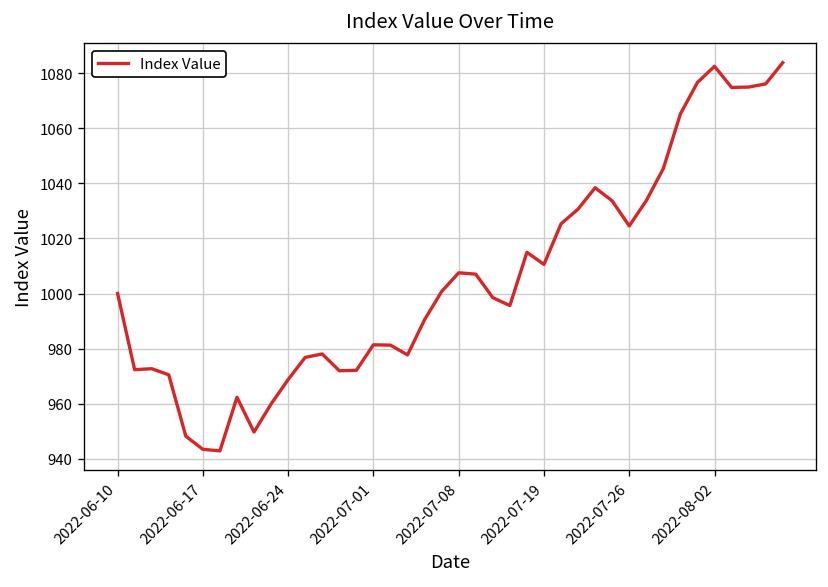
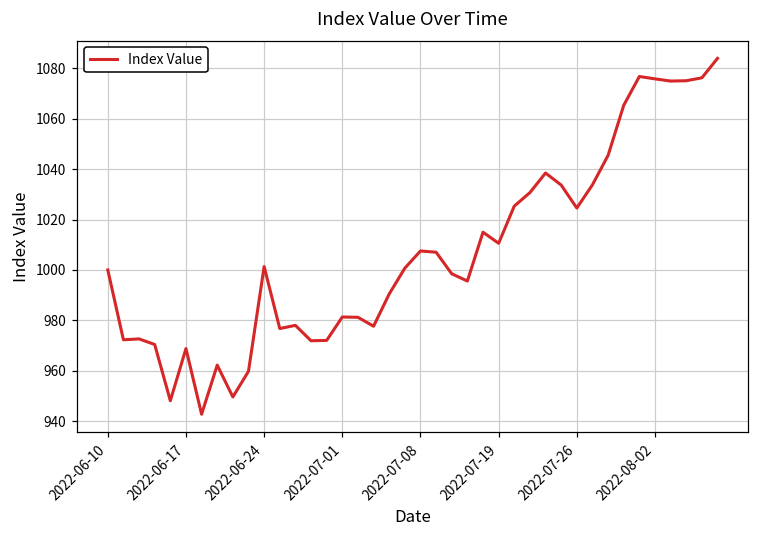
  {
    "2022-06-10": 1000,
-   "2022-06-17": 943,
-   "2022-06-24": 969,
+   "2022-06-17": 969,
+   "2022-06-24": 1001,
    "2022-07-01": 981,
    "2022-07-08": 1008,
    "2022-07-19": 1011,
    "2022-07-26": 1025,
-   "2022-08-02": 1083
+   "2022-08-02": 1076
  }
